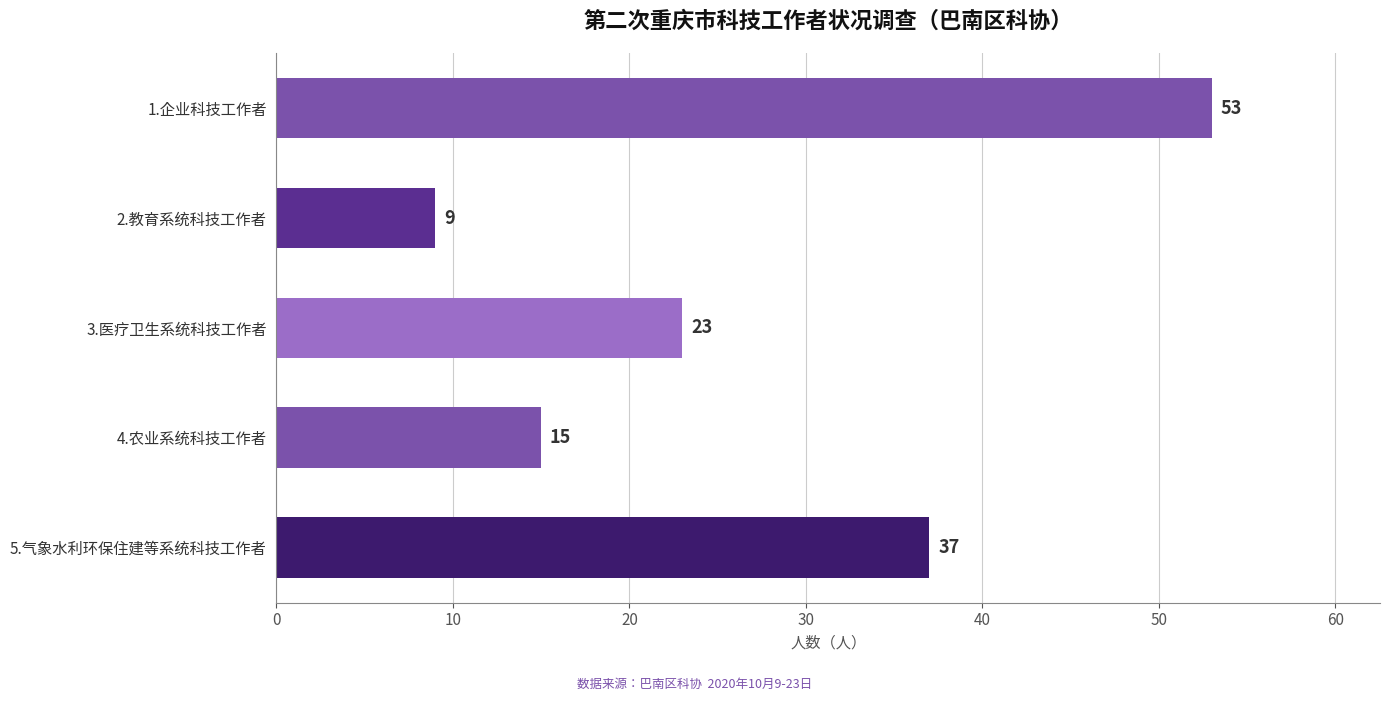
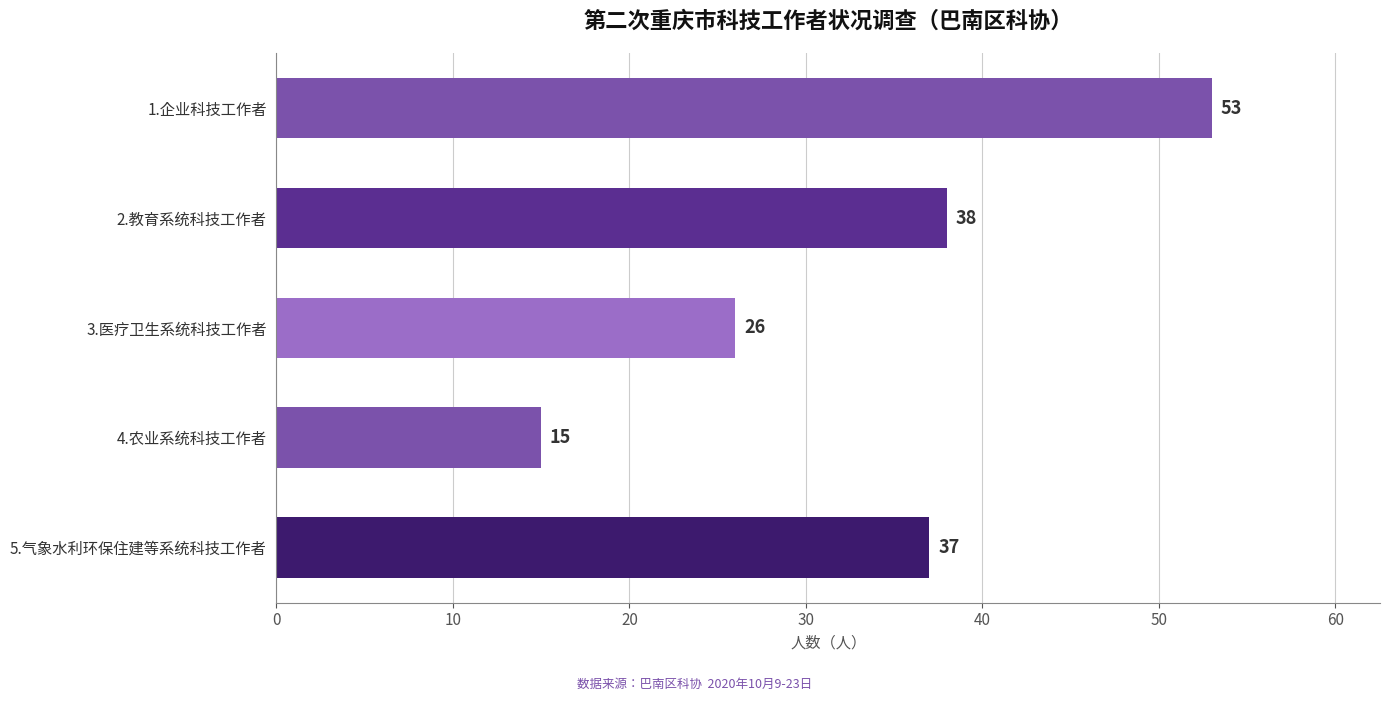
  {
    "1.企业科技工作者": 53,
-   "2.教育系统科技工作者": 9,
-   "3.医疗卫生系统科技工作者": 23,
+   "2.教育系统科技工作者": 38,
+   "3.医疗卫生系统科技工作者": 26,
    "4.农业系统科技工作者": 15,
    "5.气象水利环保住建等系统科技工作者": 37
  }
